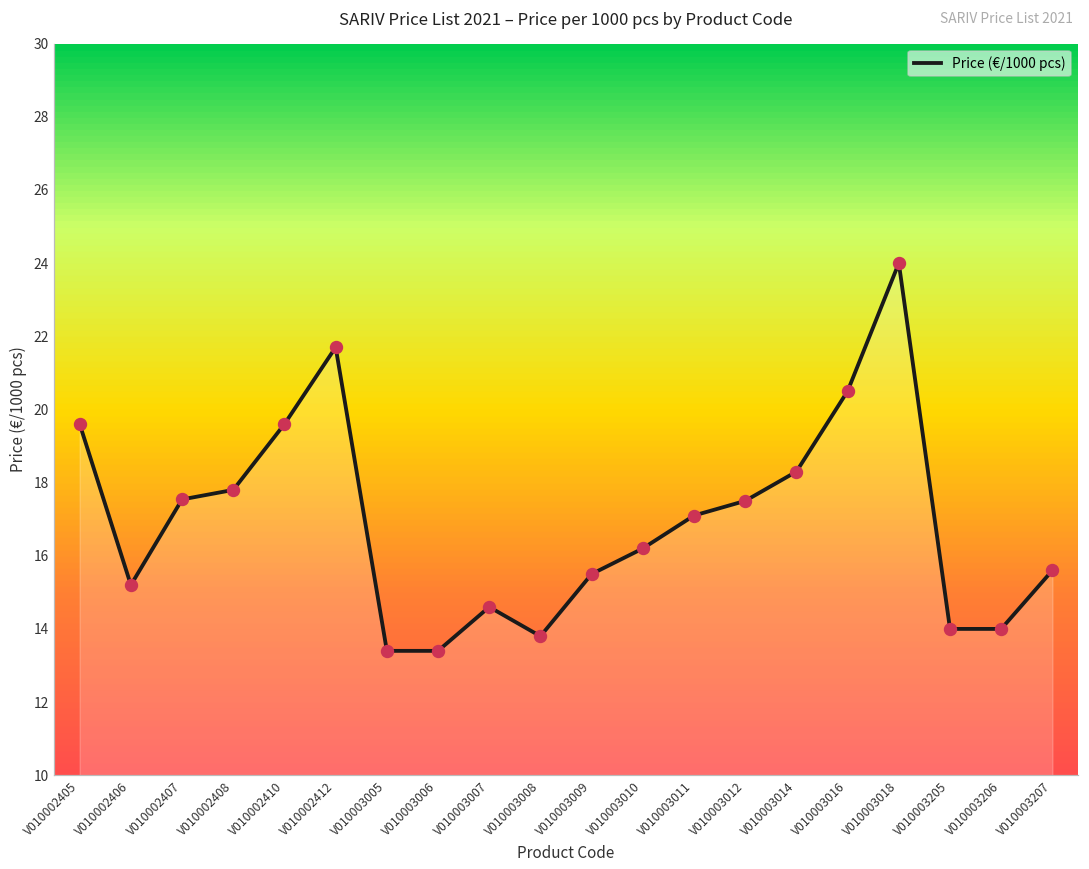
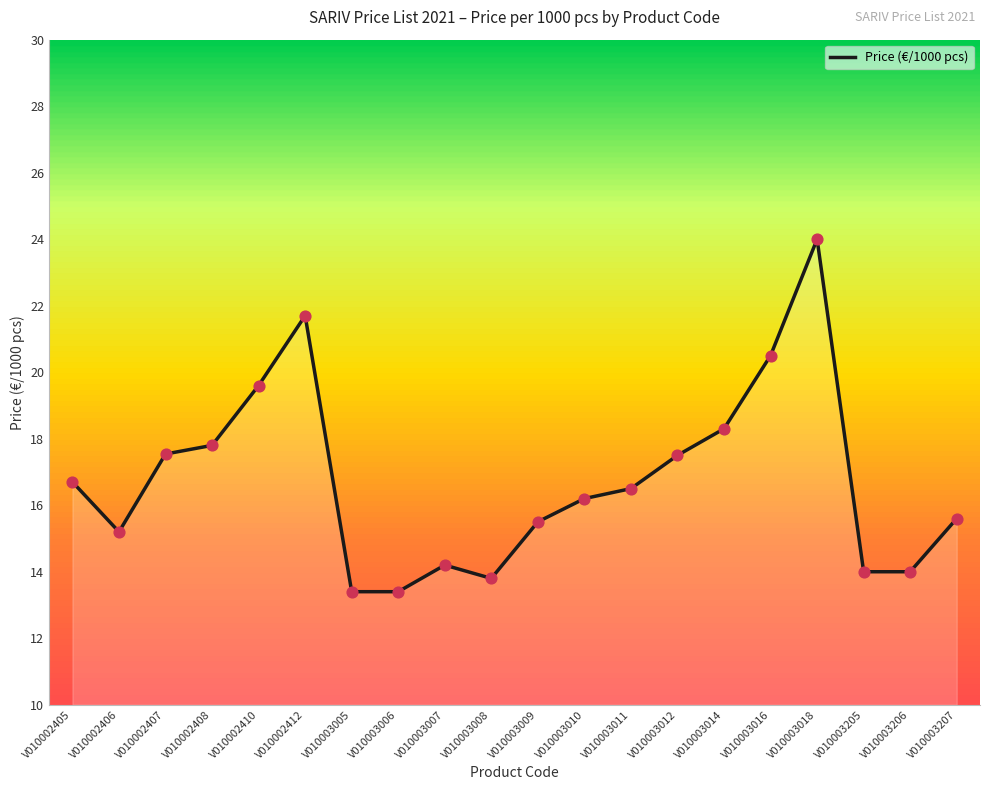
  {
-   "V010002405": 19.6,
+   "V010002405": 16.7,
    "V010002406": 15.2,
    "V010002407": 17.5,
    "V010002408": 17.8,
    "V010002410": 19.6,
    "V010002412": 21.7,
    "V010003005": 13.4,
    "V010003006": 13.4,
-   "V010003007": 14.6,
+   "V010003007": 14.2,
    "V010003008": 13.8,
    "V010003009": 15.5,
    "V010003010": 16.2,
-   "V010003011": 17.1,
+   "V010003011": 16.5,
    "V010003012": 17.5,
    "V010003014": 18.3,
    "V010003016": 20.5,
    "V010003018": 24.0,
    "V010003205": 14.0,
    "V010003206": 14.0,
    "V010003207": 15.6
  }
